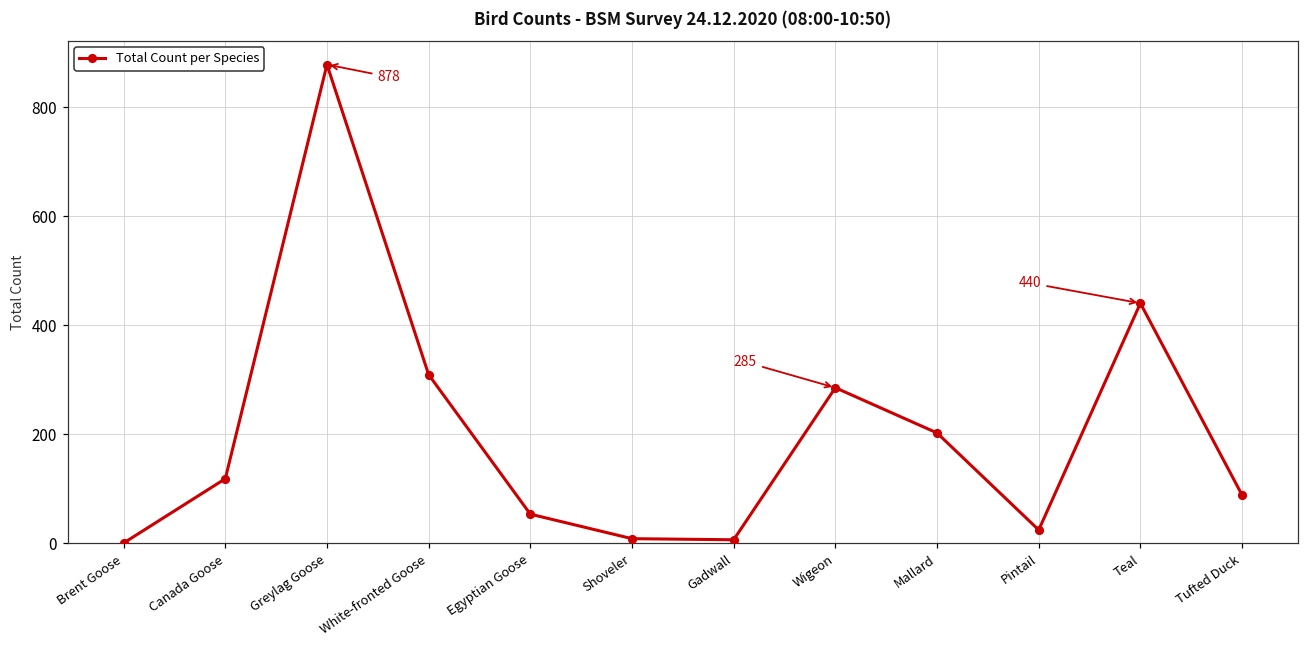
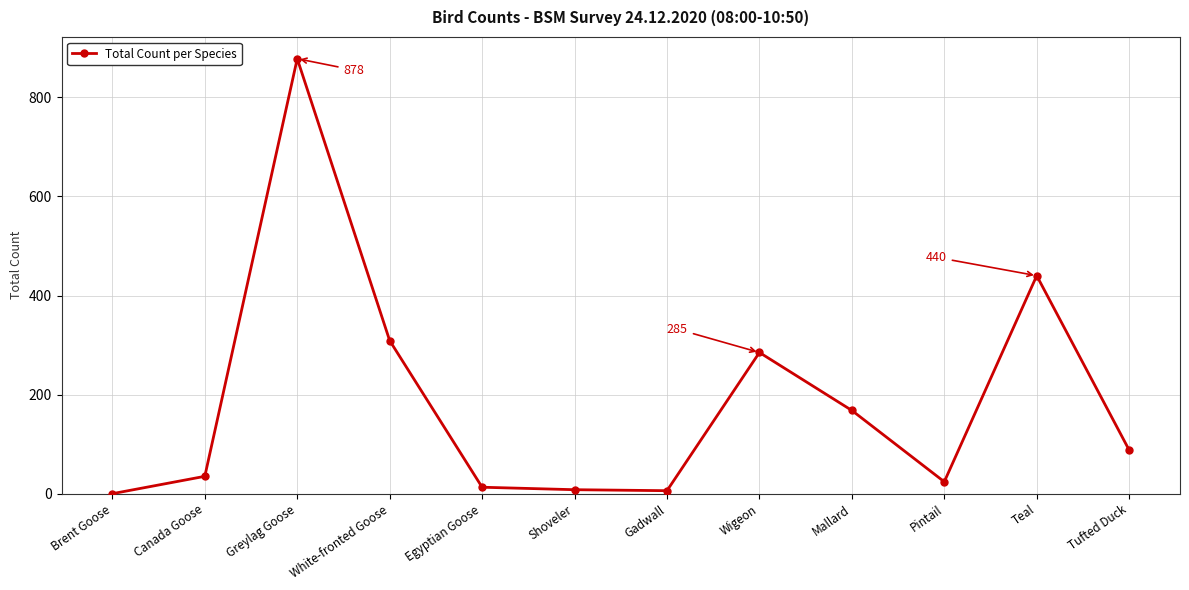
  {
    "Brent Goose": 0,
-   "Canada Goose": 120,
+   "Canada Goose": 40,
    "White-fronted Goose": 310,
-   "Egyptian Goose": 50,
+   "Egyptian Goose": 10,
    "Shoveler": 10,
    "Gadwall": 10,
-   "Mallard": 200,
+   "Mallard": 170,
    "Pintail": 20,
    "Tufted Duck": 90
  }
